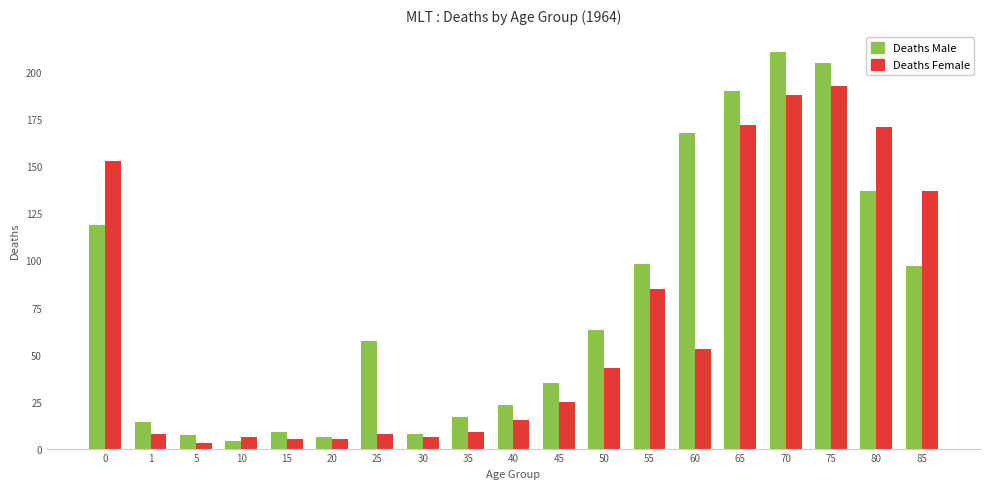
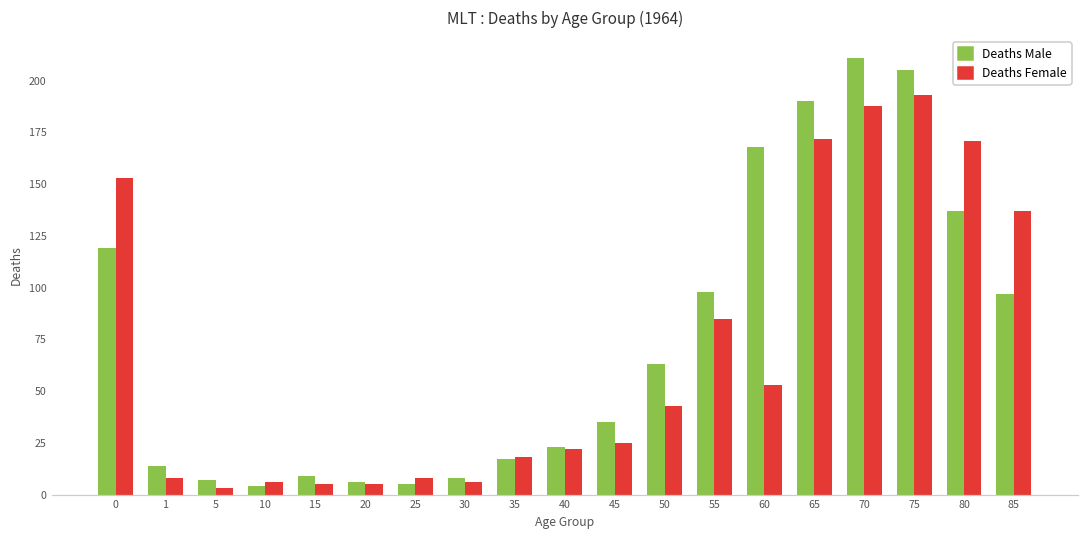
  {
    "Deaths Male": {
      "0": 119,
      "1": 14,
      "5": 7,
      "10": 4,
      "15": 9,
      "20": 6,
-     "25": 57,
+     "25": 5,
      "30": 8,
      "35": 17,
      "40": 23,
      "45": 35,
      "50": 63,
      "55": 98,
      "60": 168,
      "65": 190,
      "70": 211,
      "75": 205,
      "80": 137,
      "85": 97
    },
    "Deaths Female": {
      "0": 153,
      "1": 8,
      "5": 3,
      "10": 6,
      "15": 5,
      "20": 5,
      "25": 8,
      "30": 6,
-     "35": 9,
-     "40": 15,
+     "35": 18,
+     "40": 22,
      "45": 25,
      "50": 43,
      "55": 85,
      "60": 53,
      "65": 172,
      "70": 188,
      "75": 193,
      "80": 171,
      "85": 137
    }
  }
